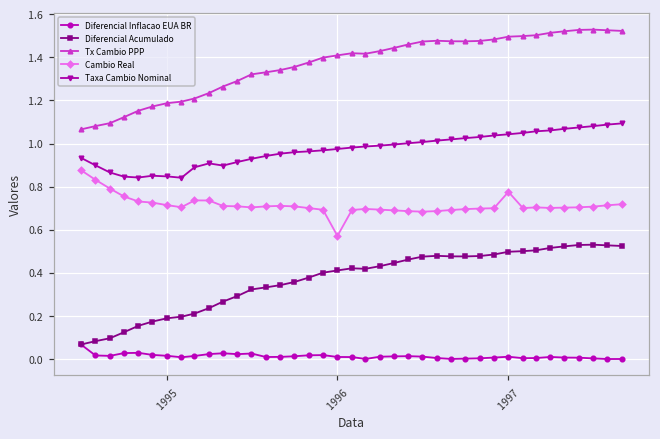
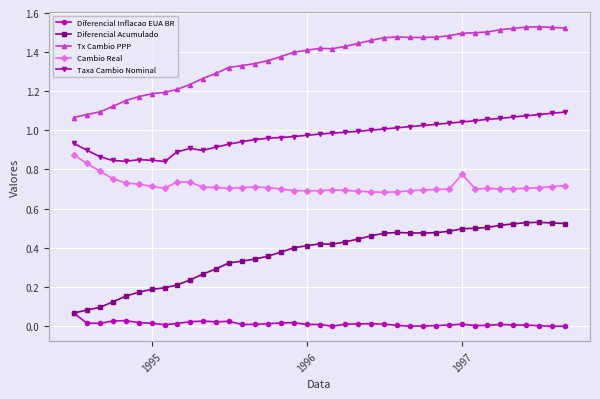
  {
    "Cambio Real": {
      "1995": 0.71,
-     "1996": 0.57,
+     "1996": 0.69,
      "1997": 0.78
    }
  }
